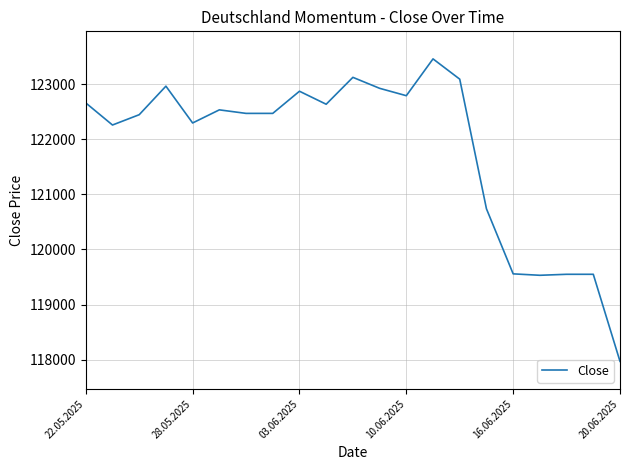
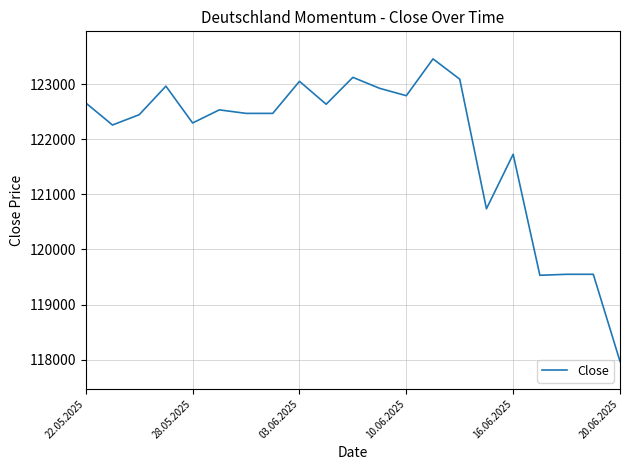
  {
    "22.05.2025": 122700,
    "28.05.2025": 122300,
-   "03.06.2025": 122900,
+   "03.06.2025": 123100,
    "10.06.2025": 122800,
-   "16.06.2025": 119600,
+   "16.06.2025": 121700,
    "20.06.2025": 118000
  }
